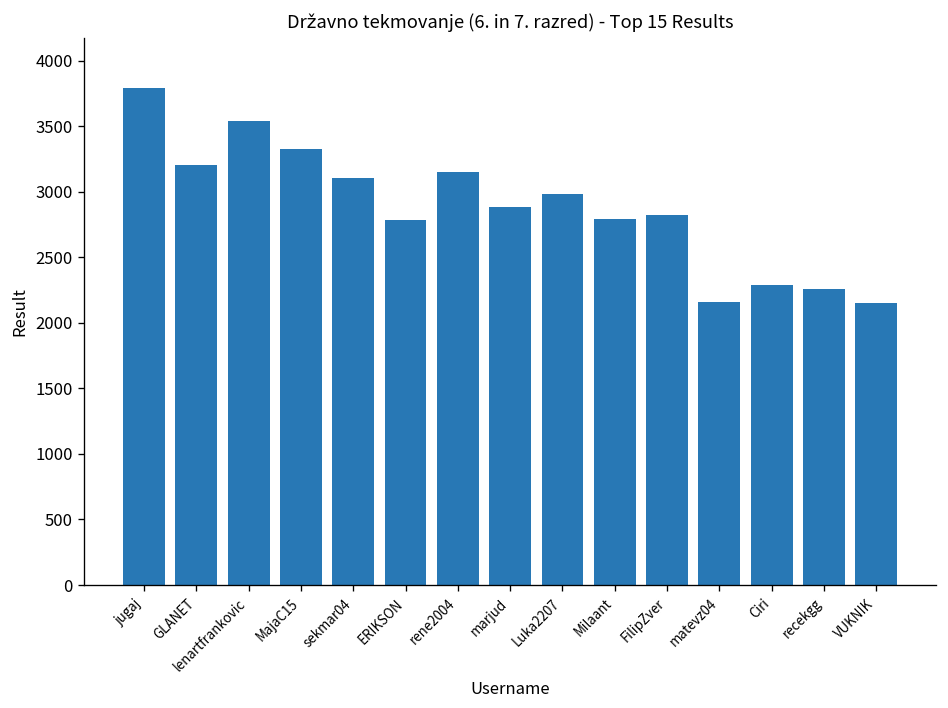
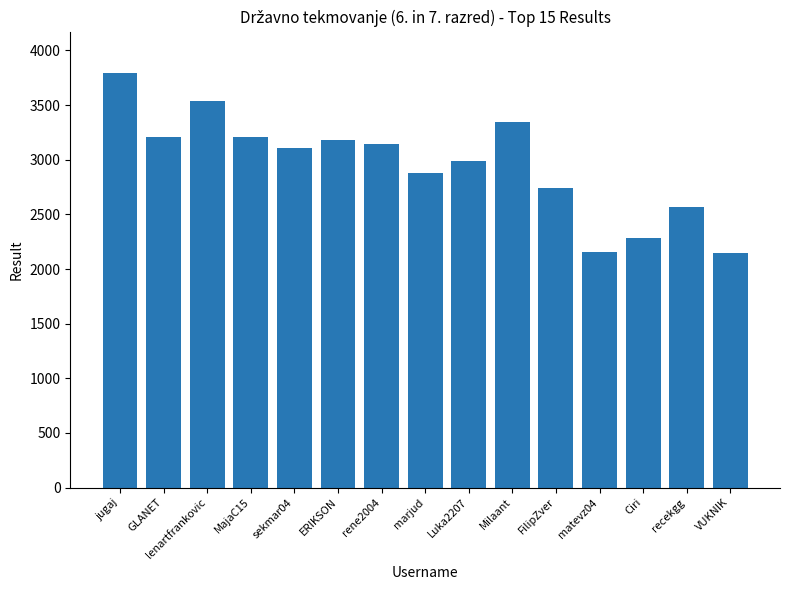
  {
    "jugaj": 3790,
    "GLANET": 3210,
    "lenartfrankovic": 3540,
-   "MajaC15": 3320,
+   "MajaC15": 3210,
    "sekmar04": 3100,
-   "ERIKSON": 2780,
+   "ERIKSON": 3180,
    "rene2004": 3150,
    "marjud": 2880,
    "Luka2207": 2990,
-   "Milaant": 2790,
-   "FilipZver": 2820,
+   "Milaant": 3350,
+   "FilipZver": 2740,
    "matevz04": 2160,
    "Ciri": 2290,
-   "recekgg": 2260,
+   "recekgg": 2570,
    "VUKNIK": 2150
  }
